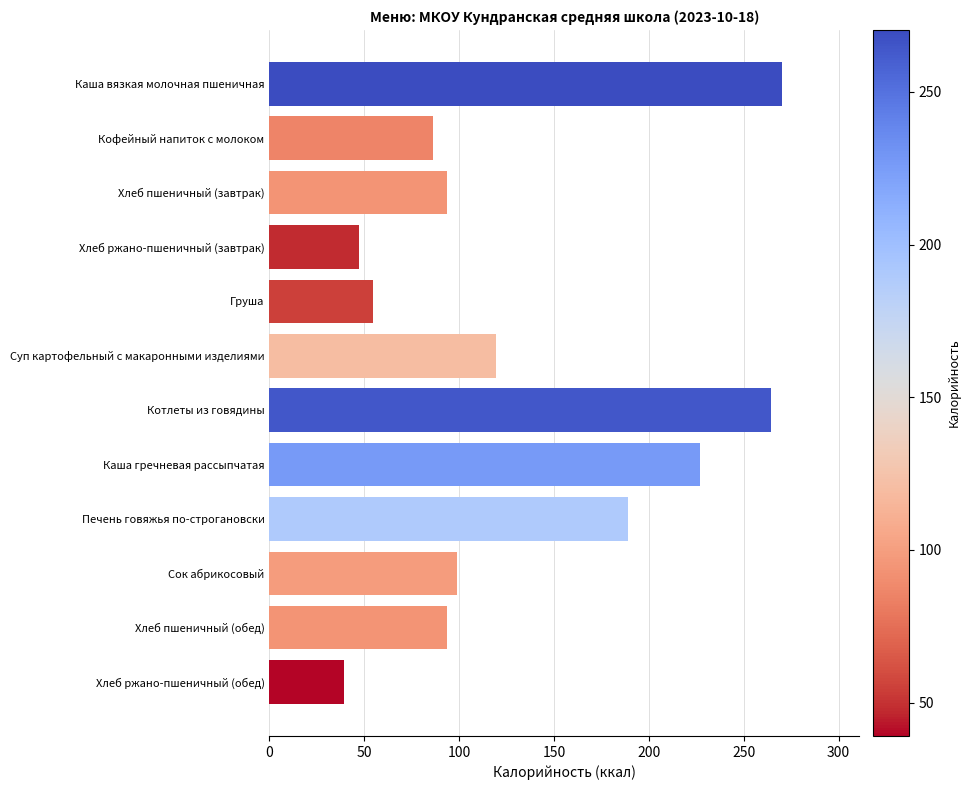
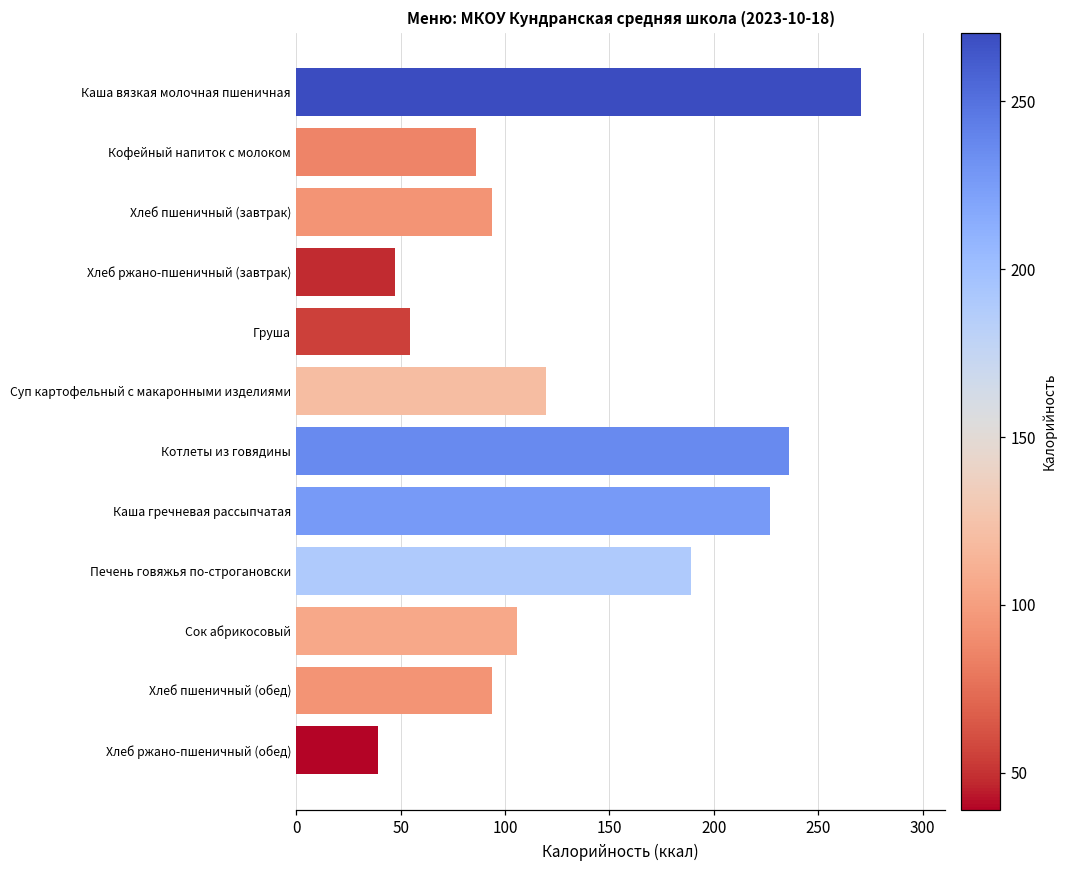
  {
    "Каша вязкая молочная пшеничная": 270,
    "Кофейный напиток с молоком": 86,
    "Хлеб пшеничный (завтрак)": 94,
    "Хлеб ржано-пшеничный (завтрак)": 47,
    "Груша": 55,
    "Суп картофельный с макаронными изделиями": 120,
-   "Котлеты из говядины": 264,
+   "Котлеты из говядины": 236,
    "Каша гречневая рассыпчатая": 227,
    "Печень говяжья по-строгановски": 189,
-   "Сок абрикосовый": 99,
+   "Сок абрикосовый": 106,
    "Хлеб пшеничный (обед)": 94,
    "Хлеб ржано-пшеничный (обед)": 39
  }
